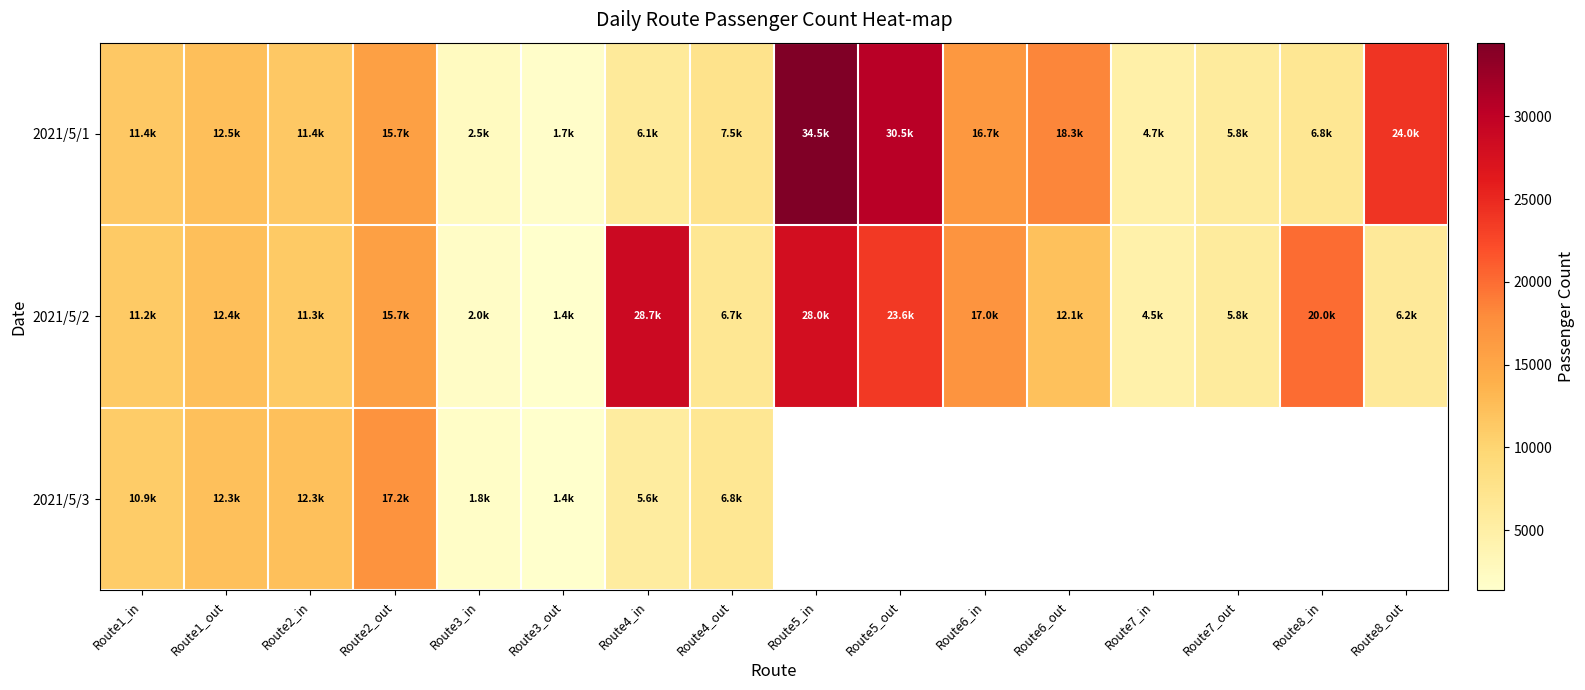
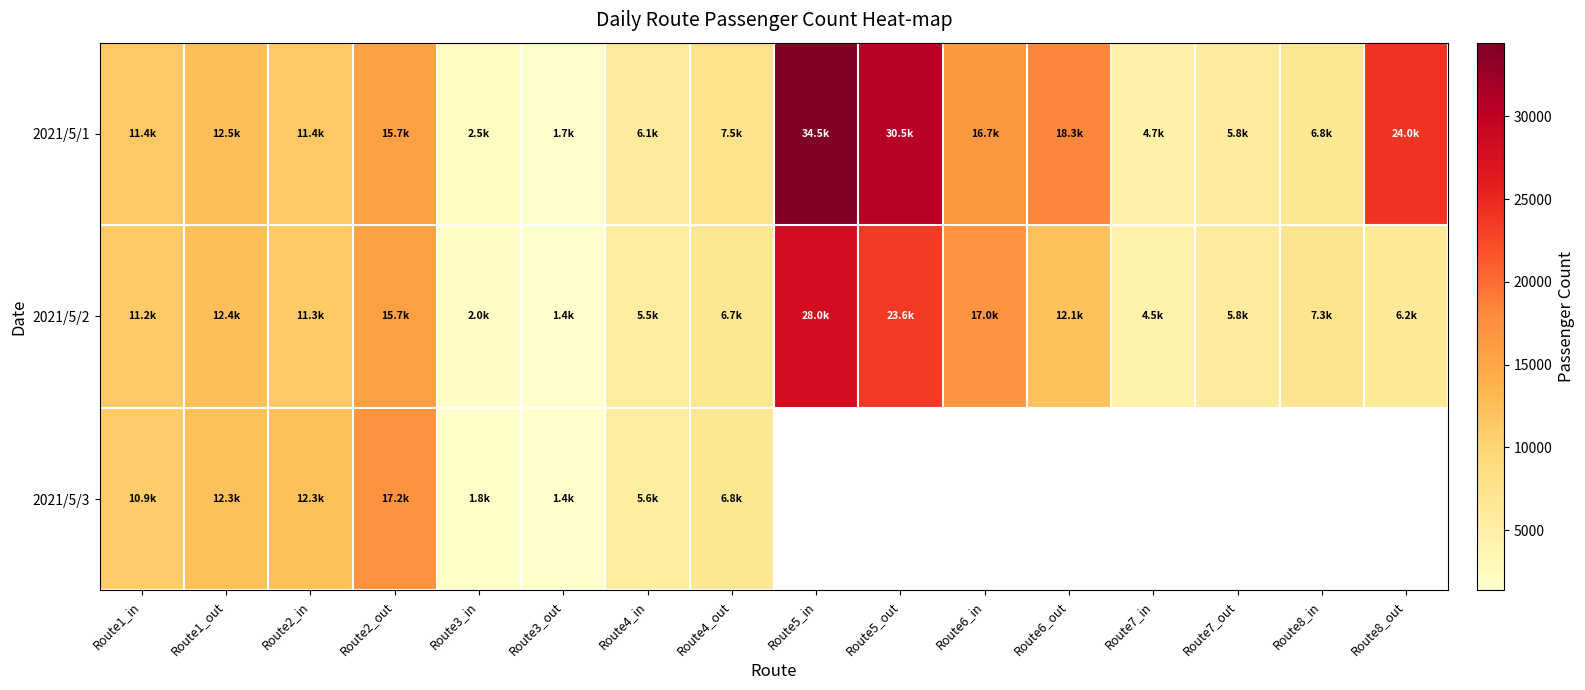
  {
    "2021/5/1": {
      "Route1_in": "11.4k",
      "Route1_out": "12.5k",
      "Route2_in": "11.4k",
      "Route2_out": "15.7k",
      "Route3_in": "2.5k",
      "Route3_out": "1.7k",
      "Route4_in": "6.1k",
      "Route4_out": "7.5k",
      "Route5_in": "34.5k",
      "Route5_out": "30.5k",
      "Route6_in": "16.7k",
      "Route6_out": "18.3k",
      "Route7_in": "4.7k",
      "Route7_out": "5.8k",
      "Route8_in": "6.8k",
      "Route8_out": "24.0k"
    },
    "2021/5/2": {
      "Route1_in": "11.2k",
      "Route1_out": "12.4k",
      "Route2_in": "11.3k",
      "Route2_out": "15.7k",
      "Route3_in": "2.0k",
      "Route3_out": "1.4k",
-     "Route4_in": "28.7k",
+     "Route4_in": "5.5k",
      "Route4_out": "6.7k",
      "Route5_in": "28.0k",
      "Route5_out": "23.6k",
      "Route6_in": "17.0k",
      "Route6_out": "12.1k",
      "Route7_in": "4.5k",
      "Route7_out": "5.8k",
-     "Route8_in": "20.0k",
+     "Route8_in": "7.3k",
      "Route8_out": "6.2k"
    },
    "2021/5/3": {
      "Route1_in": "10.9k",
      "Route1_out": "12.3k",
      "Route2_in": "12.3k",
      "Route2_out": "17.2k",
      "Route3_in": "1.8k",
      "Route3_out": "1.4k",
      "Route4_in": "5.6k",
      "Route4_out": "6.8k"
    }
  }
